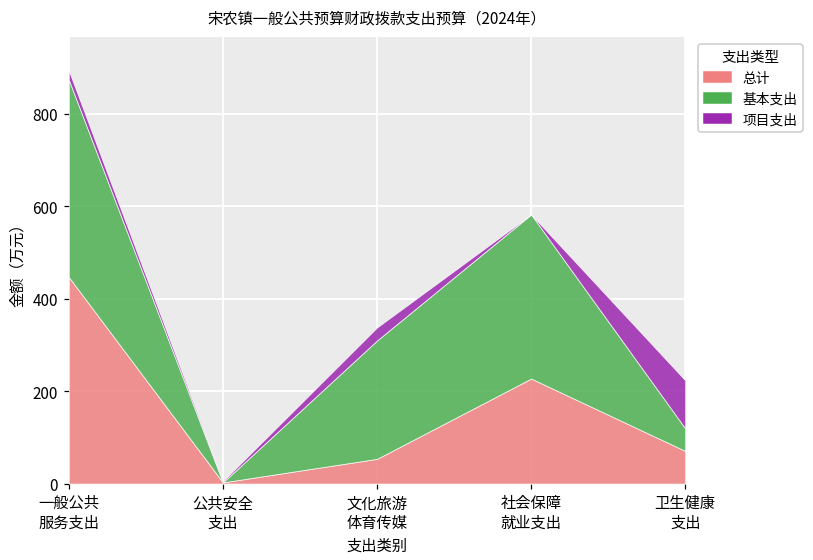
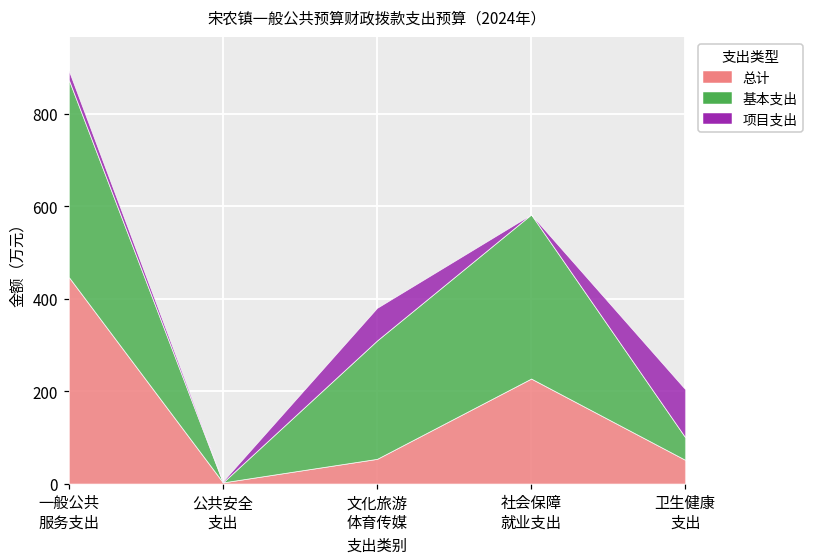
  {
    "总计": {
      "一般公共 服务支出": 450,
      "文化旅游 体育传媒": 50,
      "社会保障 就业支出": 230,
-     "卫生健康 支出": 70
+     "卫生健康 支出": 50
    },
    "基本支出": {
      "一般公共 服务支出": 430,
      "文化旅游 体育传媒": 260,
      "卫生健康 支出": 50
    },
    "项目支出": {
      "一般公共 服务支出": 20,
-     "文化旅游 体育传媒": 30,
+     "文化旅游 体育传媒": 70,
      "卫生健康 支出": 100
    }
  }
